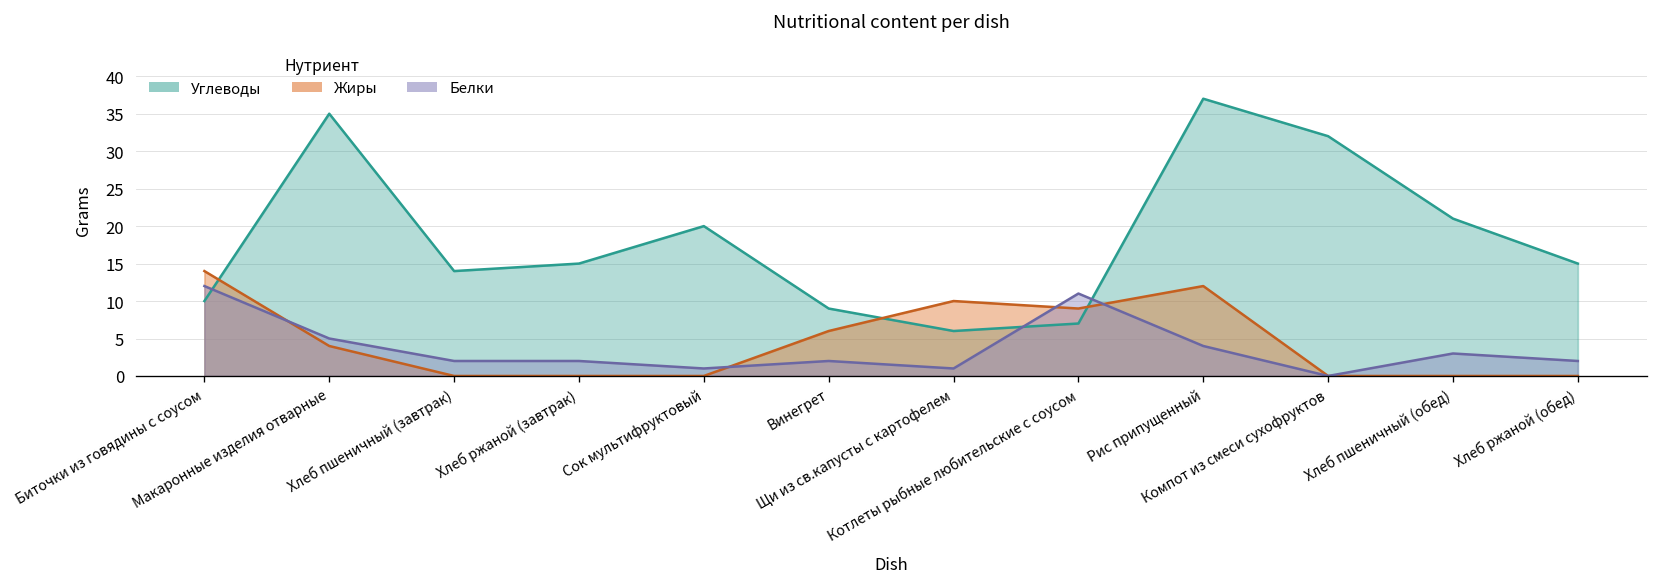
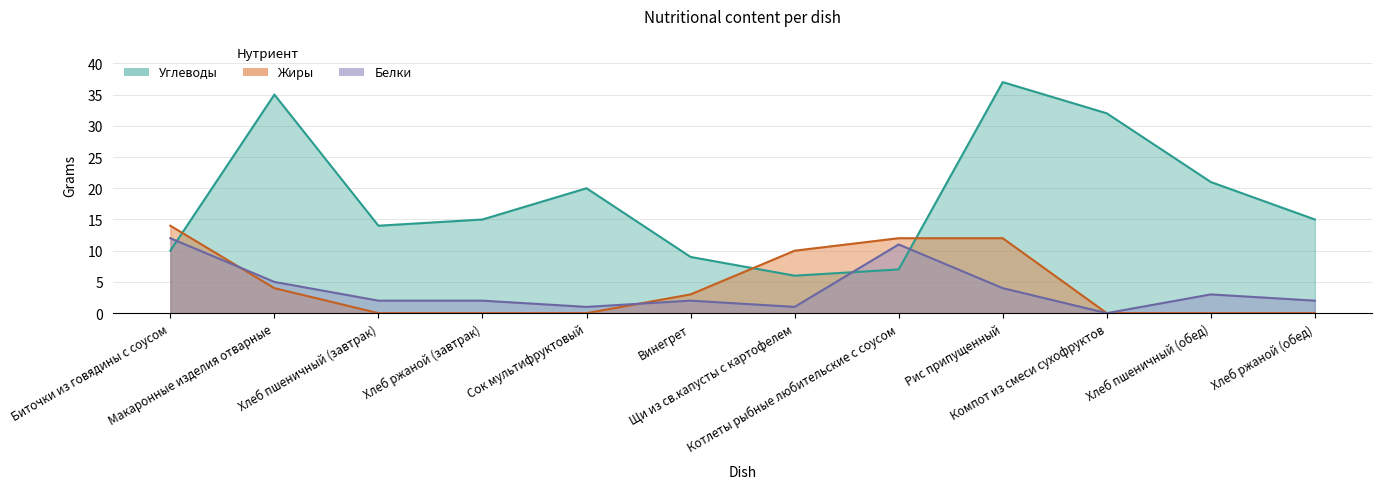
  {
    "Жиры": {
      "Биточки из говядины с соусом": 14,
      "Макаронные изделия отварные": 4,
      "Хлеб пшеничный (завтрак)": 0,
      "Хлеб ржаной (завтрак)": 0,
      "Сок мультифруктовый": 0,
-     "Винегрет": 6,
+     "Винегрет": 3,
      "Щи из св.капусты с картофелем": 10,
-     "Котлеты рыбные любительские с соусом": 9,
+     "Котлеты рыбные любительские с соусом": 12,
      "Рис припущенный": 12,
      "Хлеб пшеничный (обед)": 0,
      "Хлеб ржаной (обед)": 0
    }
  }
